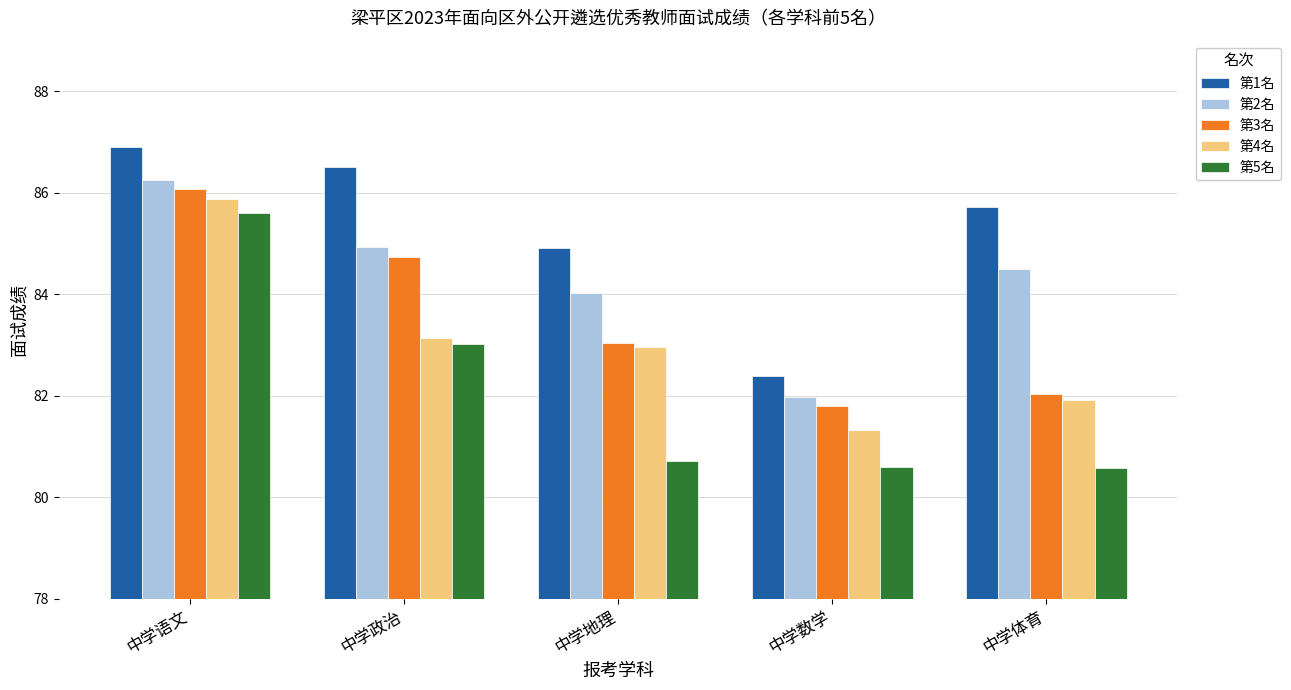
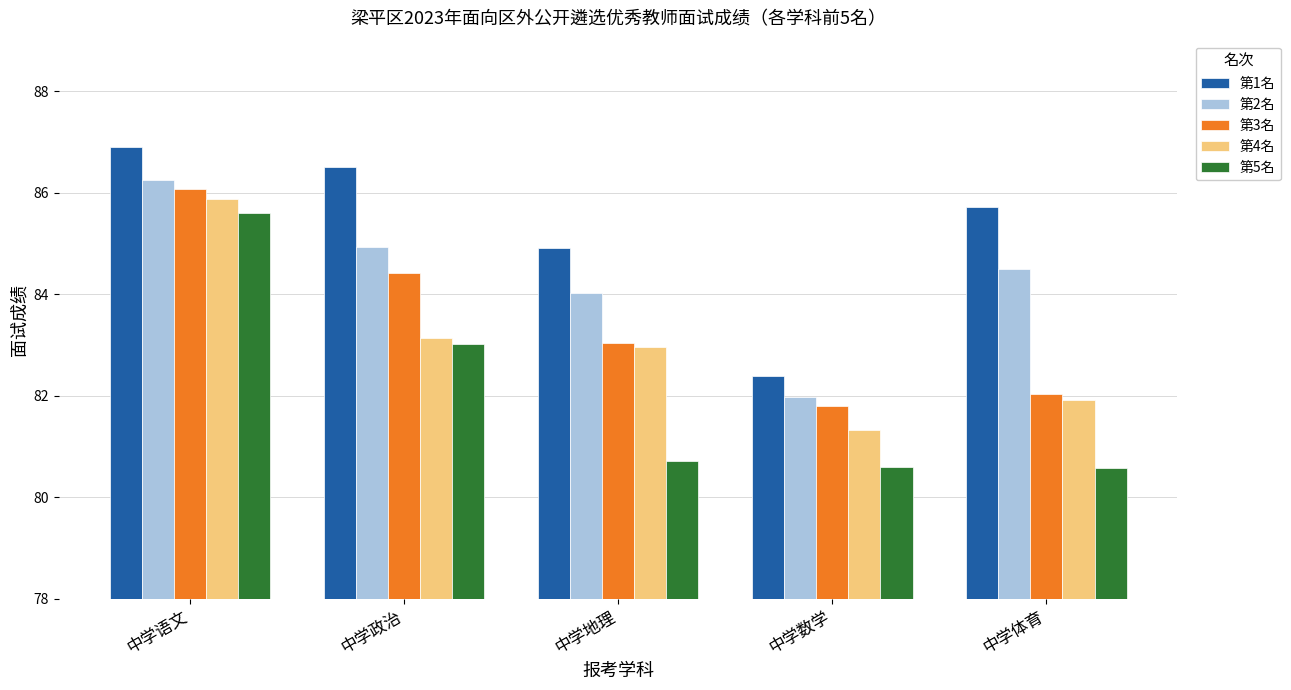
  {
    "第1名": {
      "中学语文": 86.9,
      "中学政治": 86.5,
      "中学地理": 84.9,
      "中学数学": 82.4,
      "中学体育": 85.7
    },
    "第2名": {
      "中学语文": 86.3,
      "中学政治": 84.9,
      "中学地理": 84.0,
      "中学数学": 82.0,
      "中学体育": 84.5
    },
    "第3名": {
      "中学语文": 86.1,
-     "中学政治": 84.7,
+     "中学政治": 84.4,
      "中学地理": 83.1,
      "中学数学": 81.8,
      "中学体育": 82.0
    },
    "第4名": {
      "中学语文": 85.9,
      "中学政治": 83.1,
      "中学地理": 83.0,
      "中学数学": 81.3,
      "中学体育": 81.9
    },
    "第5名": {
      "中学语文": 85.6,
      "中学政治": 83.0,
      "中学地理": 80.7,
      "中学数学": 80.6,
      "中学体育": 80.6
    }
  }
